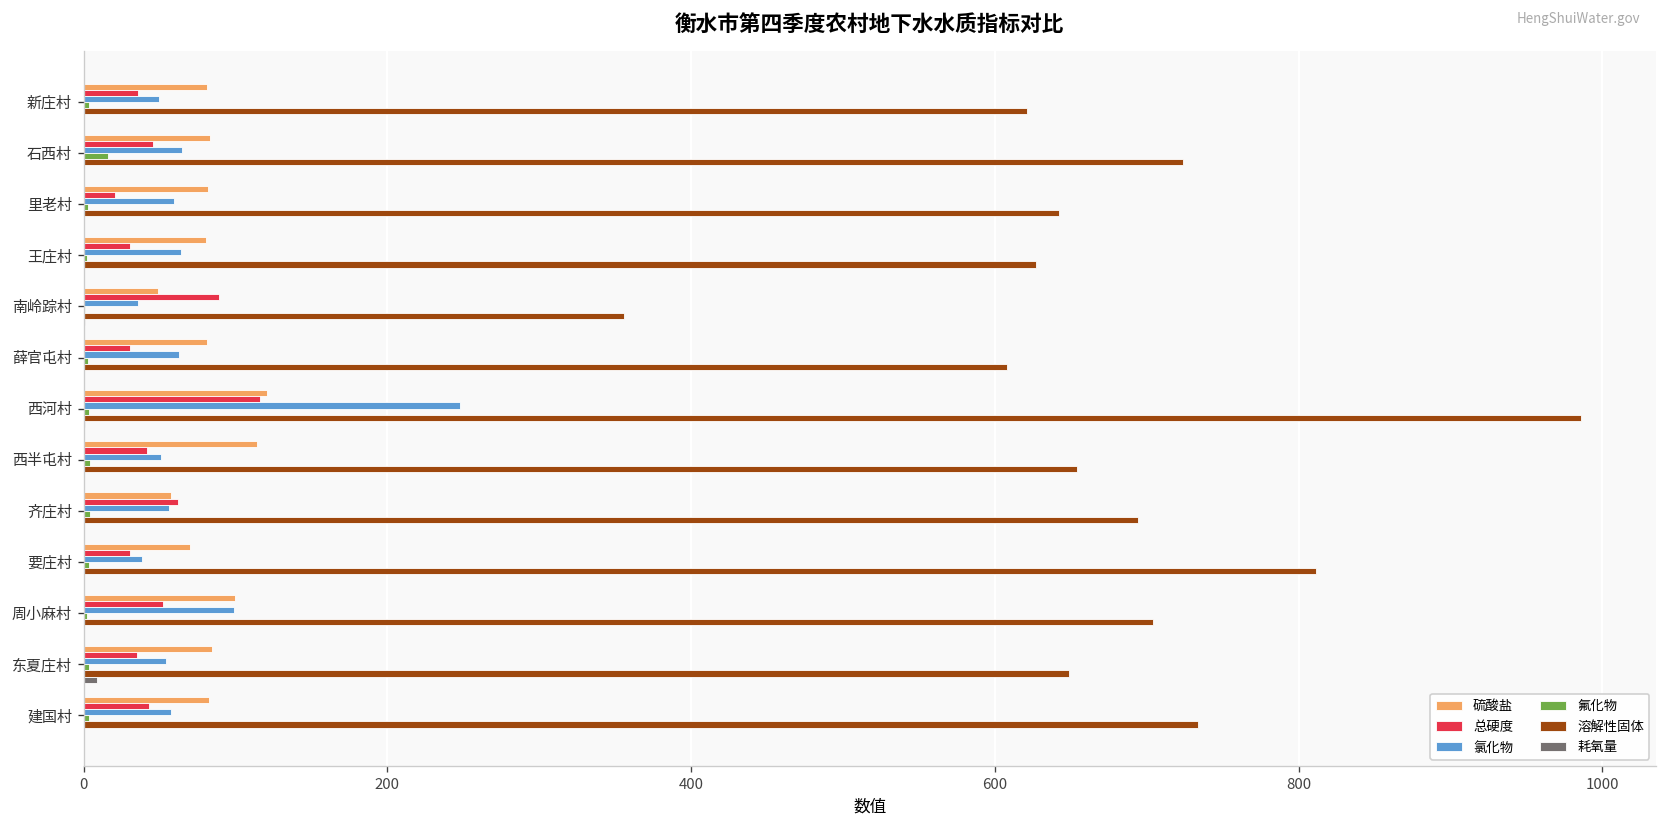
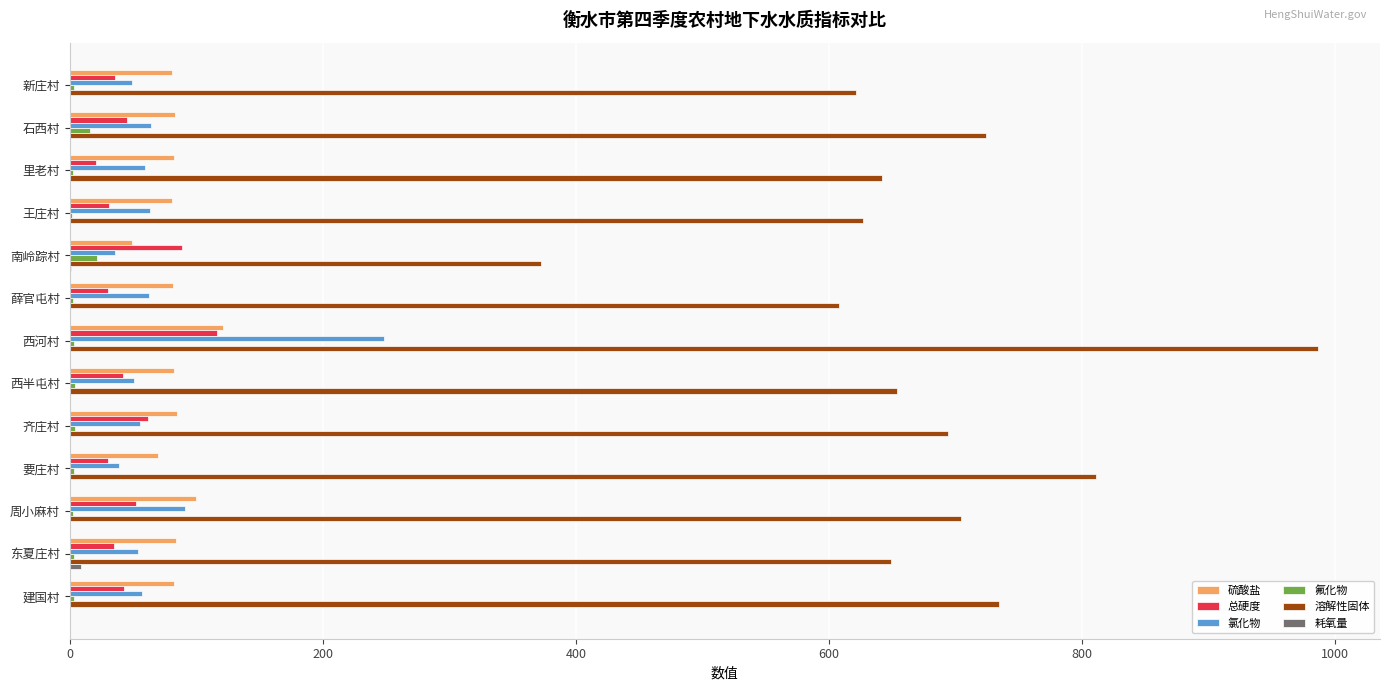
  {
    "硫酸盐": {
      "新庄村": 81,
      "石西村": 84,
      "里老村": 82,
      "王庄村": 81,
      "南岭踪村": 49,
      "薛官屯村": 81,
      "西河村": 121,
-     "西半屯村": 114,
-     "齐庄村": 58,
+     "西半屯村": 82,
+     "齐庄村": 85,
      "要庄村": 70,
      "周小麻村": 100,
      "东夏庄村": 84,
      "建国村": 82
    },
    "总硬度": {
      "新庄村": 36,
      "石西村": 45,
      "里老村": 21,
      "王庄村": 31,
      "南岭踪村": 89,
      "薛官屯村": 30,
      "西河村": 116,
      "西半屯村": 42,
      "齐庄村": 62,
      "要庄村": 30,
      "周小麻村": 53,
      "东夏庄村": 35,
      "建国村": 43
    },
    "氯化物": {
      "新庄村": 50,
      "石西村": 65,
      "里老村": 60,
      "王庄村": 64,
      "南岭踪村": 36,
      "薛官屯村": 63,
      "西河村": 248,
      "西半屯村": 51,
      "齐庄村": 56,
      "要庄村": 39,
-     "周小麻村": 99,
+     "周小麻村": 91,
      "东夏庄村": 54,
      "建国村": 57
    },
    "氟化物": {
      "新庄村": 3,
      "石西村": 16,
      "里老村": 3,
      "王庄村": 2,
-     "南岭踪村": 1,
+     "南岭踪村": 21,
      "薛官屯村": 3,
      "西河村": 4,
      "西半屯村": 4,
      "齐庄村": 4,
      "要庄村": 4,
      "周小麻村": 2,
      "东夏庄村": 3,
      "建国村": 4
    },
    "溶解性固体": {
      "新庄村": 621,
      "石西村": 724,
      "里老村": 642,
      "王庄村": 627,
-     "南岭踪村": 356,
+     "南岭踪村": 373,
      "薛官屯村": 608,
      "西河村": 986,
      "西半屯村": 654,
      "齐庄村": 694,
      "要庄村": 811,
      "周小麻村": 704,
      "东夏庄村": 649,
      "建国村": 734
    },
    "耗氧量": {
      "东夏庄村": 9
    }
  }
